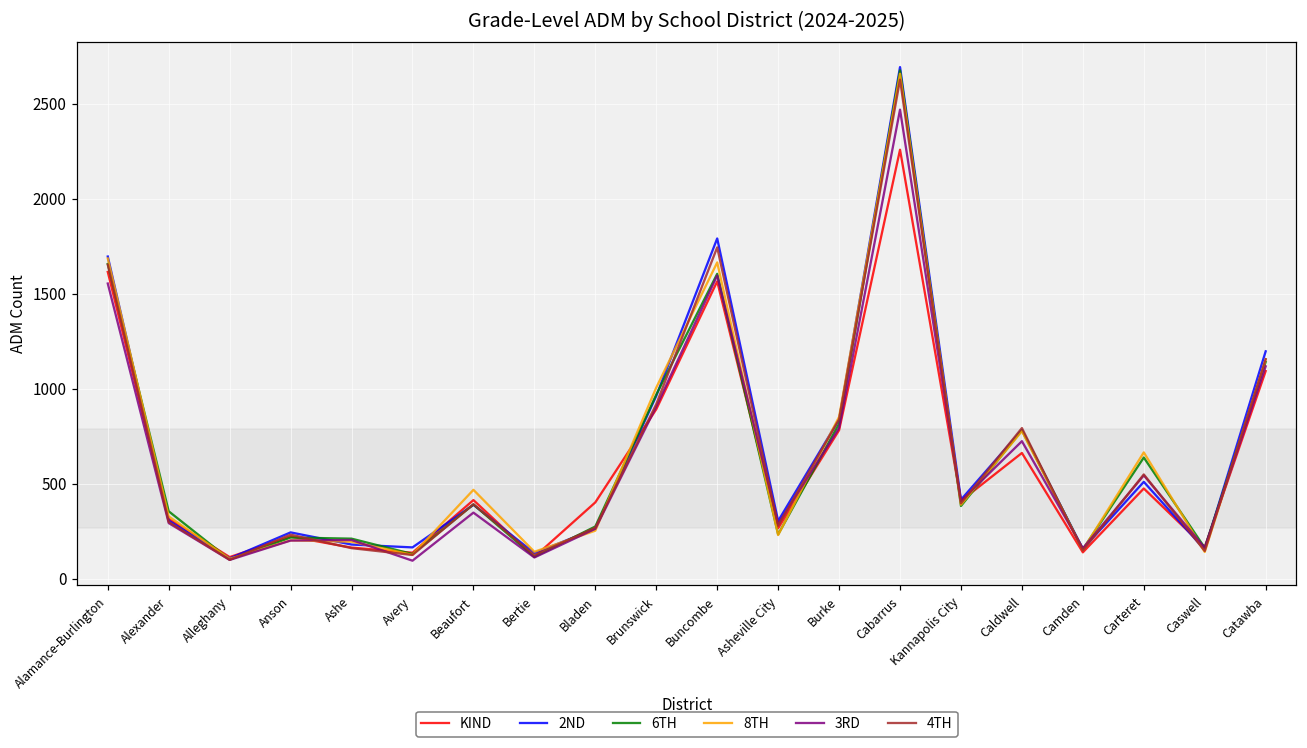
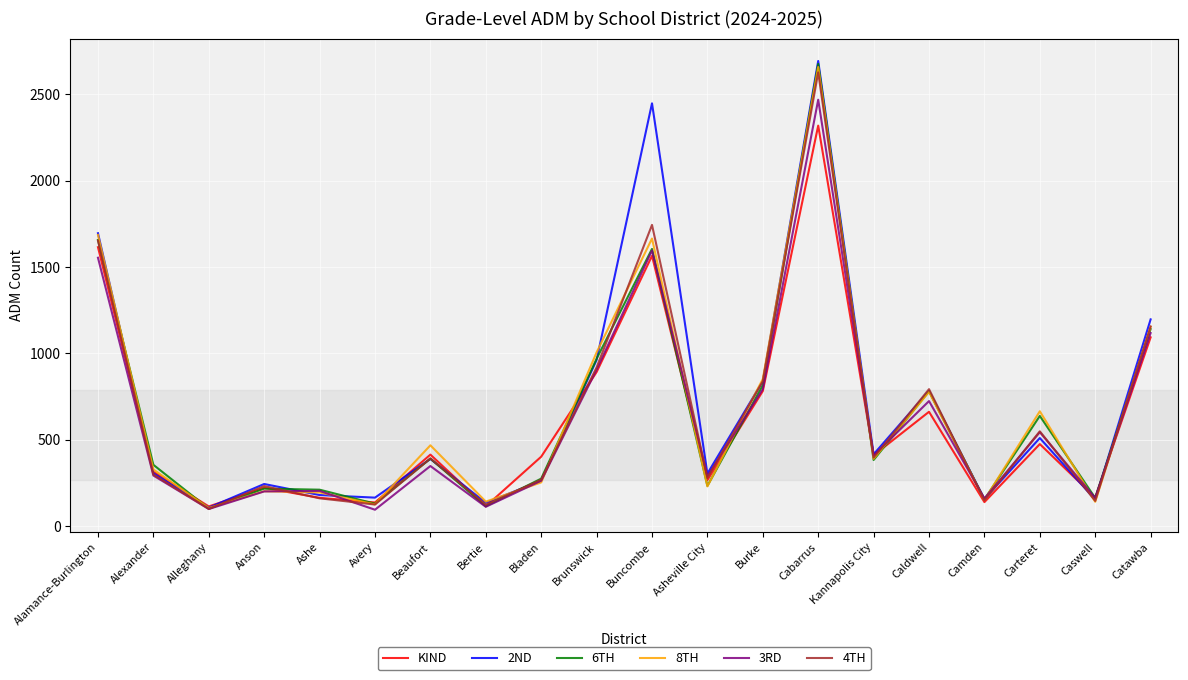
  {
    "KIND": {
      "Alamance-Burlington": 1620,
      "Beaufort": 410,
      "Bladen": 400,
      "Buncombe": 1570,
-     "Cabarrus": 2260,
+     "Cabarrus": 2320,
      "Caldwell": 660,
      "Carteret": 480,
      "Catawba": 1090
    },
    "2ND": {
      "Ashe": 180,
      "Avery": 170,
-     "Buncombe": 1790,
+     "Buncombe": 2450,
      "Asheville City": 300,
      "Cabarrus": 2690,
      "Carteret": 510,
      "Catawba": 1200
    },
    "6TH": {
      "Alexander": 360,
      "Burke": 820,
      "Cabarrus": 2680,
      "Carteret": 640
    },
    "8TH": {
      "Beaufort": 470,
      "Brunswick": 1010,
      "Buncombe": 1670,
      "Cabarrus": 2660,
      "Carteret": 670
    },
    "3RD": {
      "Alamance-Burlington": 1550,
      "Avery": 100,
      "Beaufort": 350,
      "Cabarrus": 2470,
      "Caldwell": 720,
      "Catawba": 1120
    },
    "4TH": {
      "Buncombe": 1740,
      "Cabarrus": 2630
    }
  }
